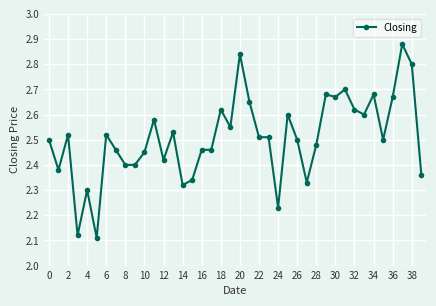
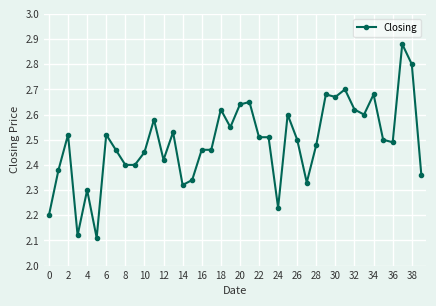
  {
-   "0": 2.5,
+   "0": 2.2,
    "2": 2.52,
    "4": 2.30,
    "6": 2.52,
    "8": 2.40,
    "10": 2.45,
    "12": 2.42,
    "14": 2.32,
    "16": 2.46,
    "18": 2.62,
-   "20": 2.84,
+   "20": 2.64,
    "22": 2.51,
    "24": 2.23,
    "26": 2.50,
    "28": 2.48,
    "30": 2.67,
    "32": 2.62,
    "34": 2.68,
-   "36": 2.67,
+   "36": 2.49,
    "38": 2.80
  }
